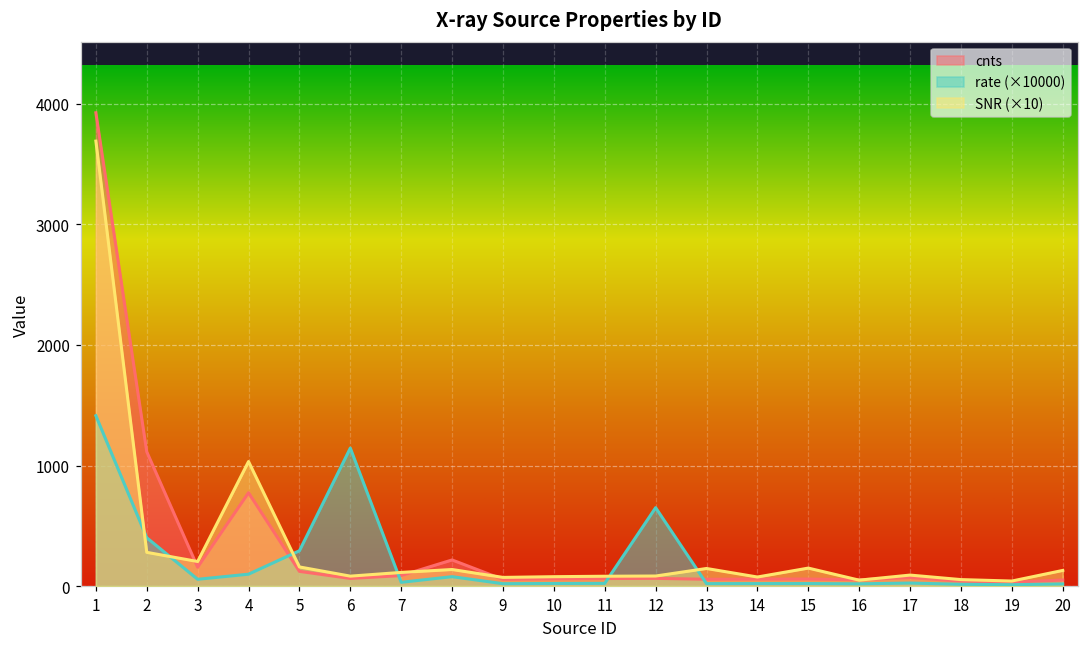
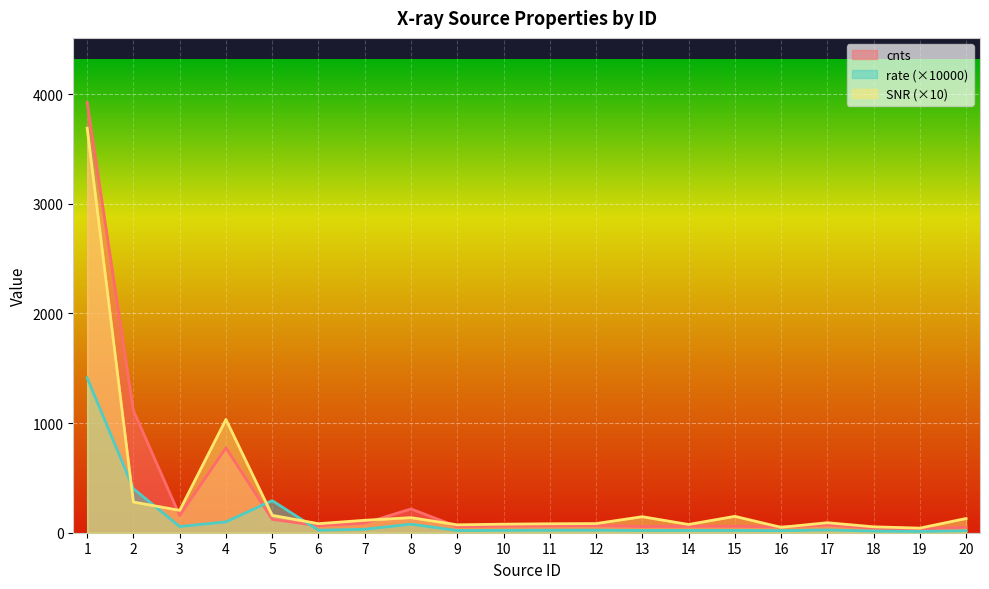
  {
    "cnts": {
      "1": 3930,
      "2": 1110,
      "3": 160,
      "4": 770,
      "5": 120,
      "7": 90,
      "8": 220,
      "13": 60,
      "15": 60,
      "20": 50
    },
    "rate (×10000)": {
      "1": 1410,
      "2": 400,
      "3": 60,
      "4": 100,
      "5": 290,
-     "6": 1140,
+     "6": 20,
      "7": 30,
      "8": 80,
      "9": 20,
      "10": 20,
      "11": 20,
-     "12": 650,
+     "12": 20,
      "13": 20,
      "14": 20,
      "15": 20,
      "16": 20,
      "17": 30,
      "18": 10,
      "20": 20
    },
    "SNR (×10)": {
      "1": 3690,
      "2": 280,
      "3": 200,
      "4": 1030,
      "5": 160,
      "7": 110,
      "8": 140,
      "13": 150,
      "15": 150,
      "20": 130
    }
  }
